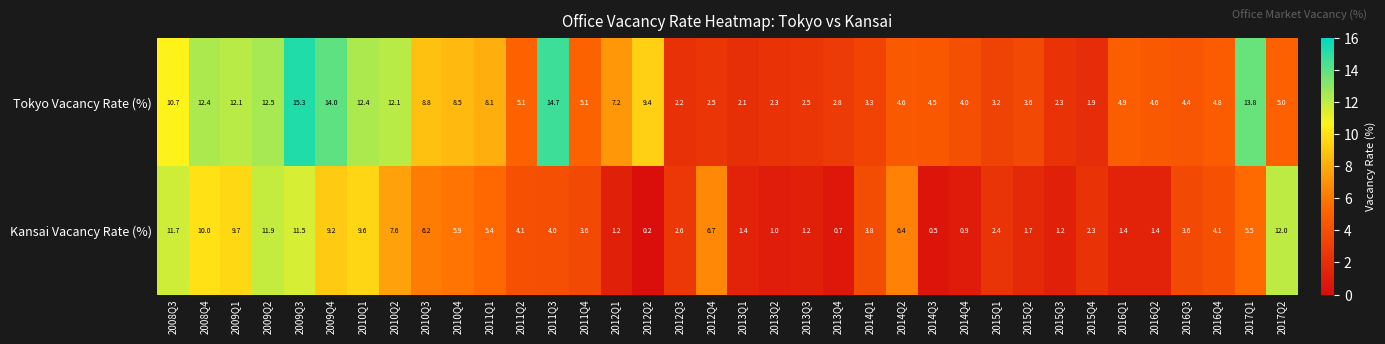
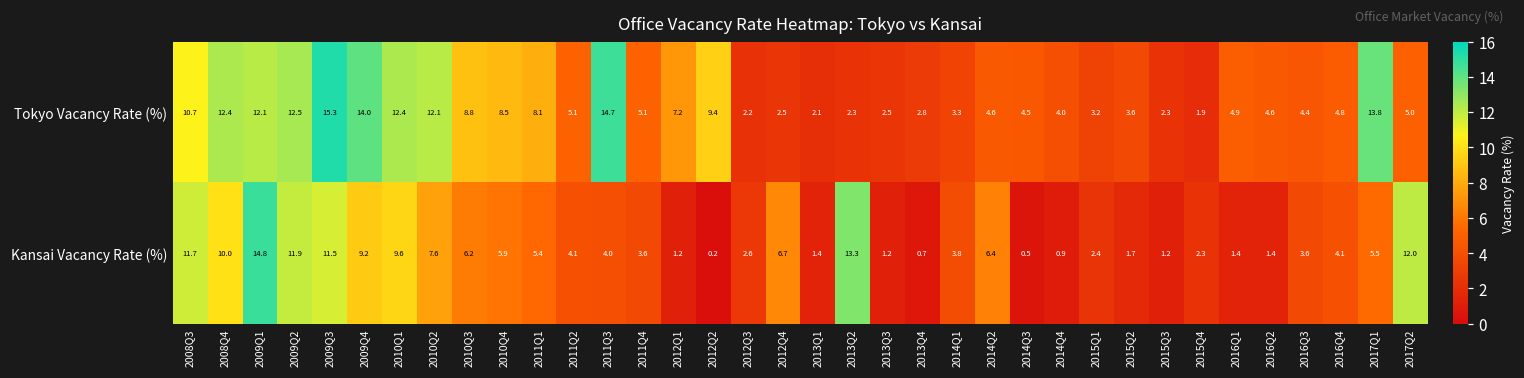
  {
    "Tokyo Vacancy Rate (%)": {
      "2008Q3": 10.7,
      "2008Q4": 12.4,
      "2009Q1": 12.1,
      "2009Q2": 12.5,
      "2009Q3": 15.3,
      "2009Q4": 14.0,
      "2010Q1": 12.4,
      "2010Q2": 12.1,
      "2010Q3": 8.8,
      "2010Q4": 8.5,
      "2011Q1": 8.1,
      "2011Q2": 5.1,
      "2011Q3": 14.7,
      "2011Q4": 5.1,
      "2012Q1": 7.2,
      "2012Q2": 9.4,
      "2012Q3": 2.2,
      "2012Q4": 2.5,
      "2013Q1": 2.1,
      "2013Q2": 2.3,
      "2013Q3": 2.5,
      "2013Q4": 2.8,
      "2014Q1": 3.3,
      "2014Q2": 4.6,
      "2014Q3": 4.5,
      "2014Q4": 4.0,
      "2015Q1": 3.2,
      "2015Q2": 3.6,
      "2015Q3": 2.3,
      "2015Q4": 1.9,
      "2016Q1": 4.9,
      "2016Q2": 4.6,
      "2016Q3": 4.4,
      "2016Q4": 4.8,
      "2017Q1": 13.8,
      "2017Q2": 5.0
    },
    "Kansai Vacancy Rate (%)": {
      "2008Q3": 11.7,
      "2008Q4": 10.0,
-     "2009Q1": 9.7,
+     "2009Q1": 14.8,
      "2009Q2": 11.9,
      "2009Q3": 11.5,
      "2009Q4": 9.2,
      "2010Q1": 9.6,
      "2010Q2": 7.6,
      "2010Q3": 6.2,
      "2010Q4": 5.9,
      "2011Q1": 5.4,
      "2011Q2": 4.1,
      "2011Q3": 4.0,
      "2011Q4": 3.6,
      "2012Q1": 1.2,
      "2012Q2": 0.2,
      "2012Q3": 2.6,
      "2012Q4": 6.7,
      "2013Q1": 1.4,
-     "2013Q2": 1.0,
+     "2013Q2": 13.3,
      "2013Q3": 1.2,
      "2013Q4": 0.7,
      "2014Q1": 3.8,
      "2014Q2": 6.4,
      "2014Q3": 0.5,
      "2014Q4": 0.9,
      "2015Q1": 2.4,
      "2015Q2": 1.7,
      "2015Q3": 1.2,
      "2015Q4": 2.3,
      "2016Q1": 1.4,
      "2016Q2": 1.4,
      "2016Q3": 3.6,
      "2016Q4": 4.1,
      "2017Q1": 5.5,
      "2017Q2": 12.0
    }
  }
